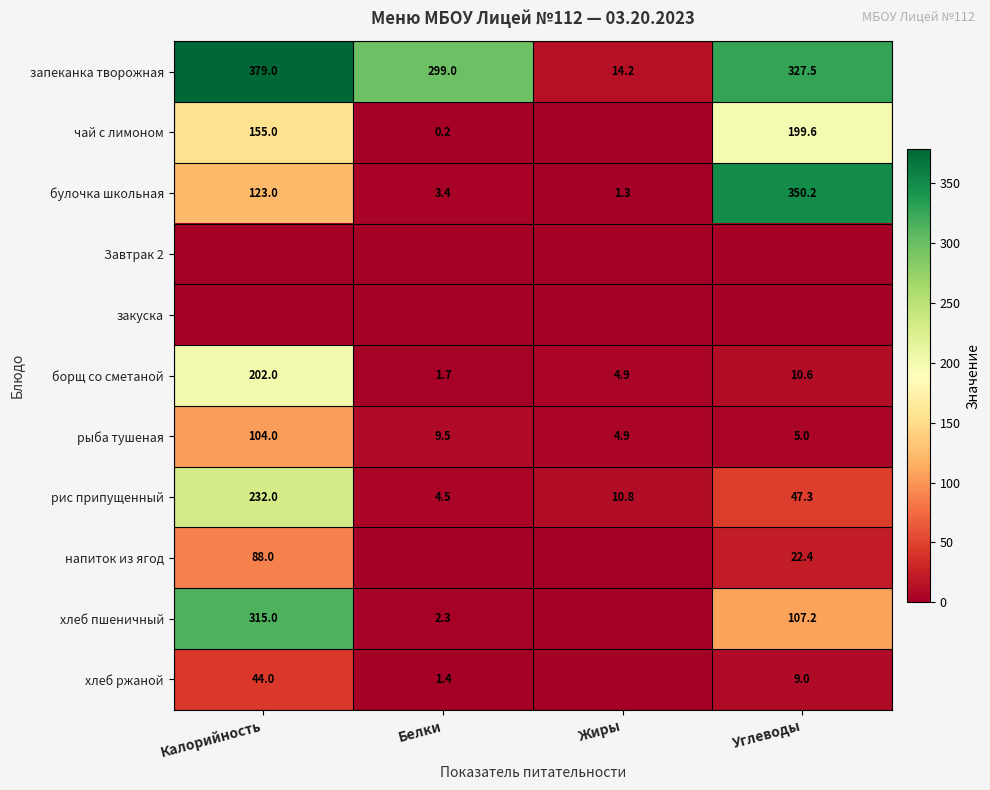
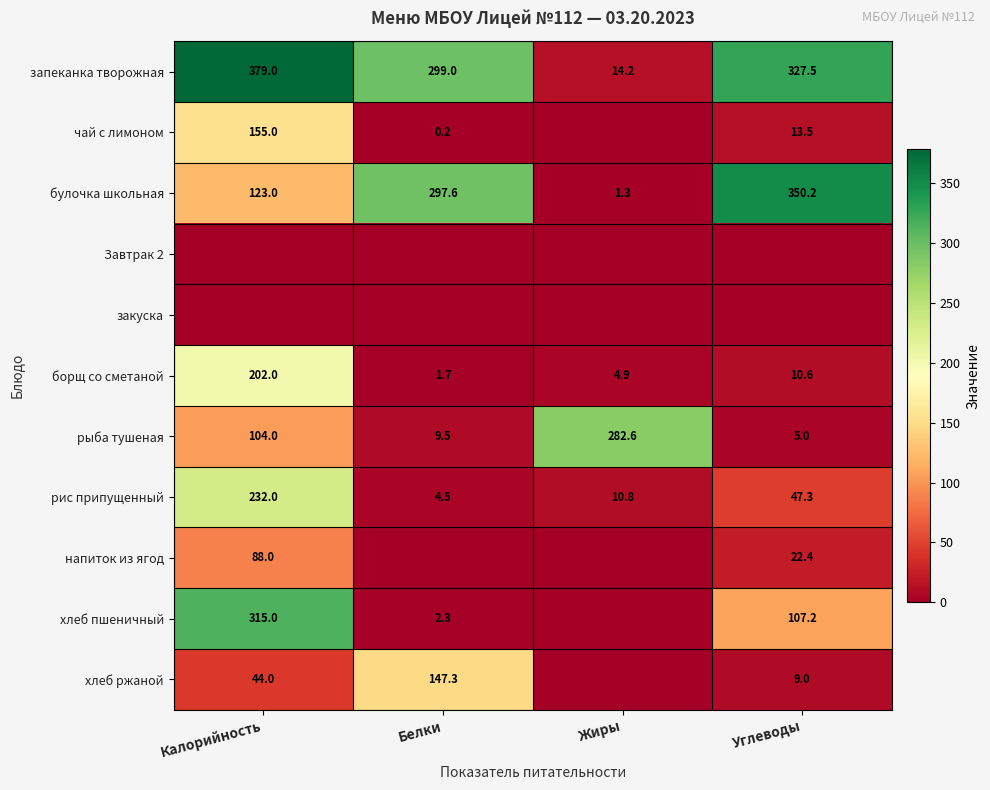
  {
    "запеканка творожная": {
      "Калорийность": 379.0,
      "Белки": 299.0,
      "Жиры": 14.2,
      "Углеводы": 327.5
    },
    "чай с лимоном": {
      "Калорийность": 155.0,
      "Белки": 0.2,
-     "Углеводы": 199.6
+     "Углеводы": 13.5
    },
    "булочка школьная": {
      "Калорийность": 123.0,
-     "Белки": 3.4,
+     "Белки": 297.6,
      "Жиры": 1.3,
      "Углеводы": 350.2
    },
    "борщ со сметаной": {
      "Калорийность": 202.0,
      "Белки": 1.7,
      "Жиры": 4.9,
      "Углеводы": 10.6
    },
    "рыба тушеная": {
      "Калорийность": 104.0,
      "Белки": 9.5,
-     "Жиры": 4.9,
+     "Жиры": 282.6,
      "Углеводы": 5.0
    },
    "рис припущенный": {
      "Калорийность": 232.0,
      "Белки": 4.5,
      "Жиры": 10.8,
      "Углеводы": 47.3
    },
    "напиток из ягод": {
      "Калорийность": 88.0,
      "Углеводы": 22.4
    },
    "хлеб пшеничный": {
      "Калорийность": 315.0,
      "Белки": 2.3,
      "Углеводы": 107.2
    },
    "хлеб ржаной": {
      "Калорийность": 44.0,
-     "Белки": 1.4,
+     "Белки": 147.3,
      "Углеводы": 9.0
    }
  }
